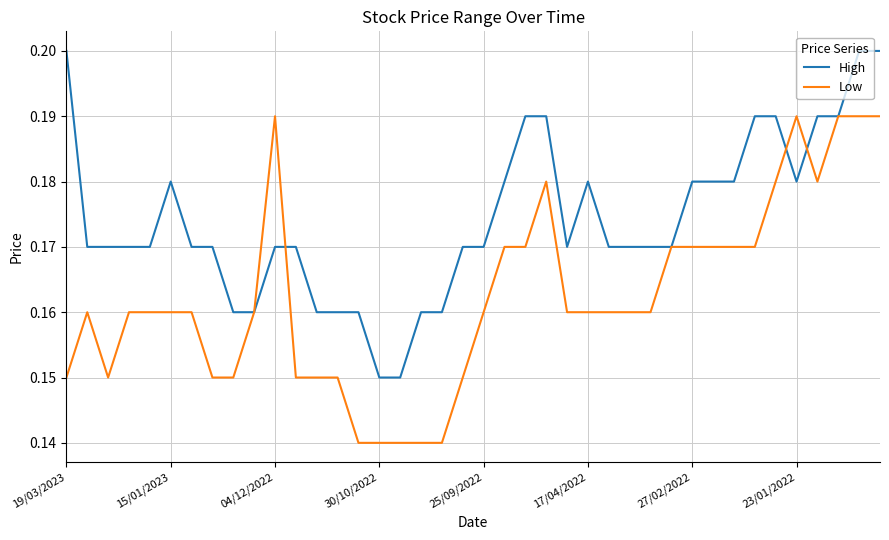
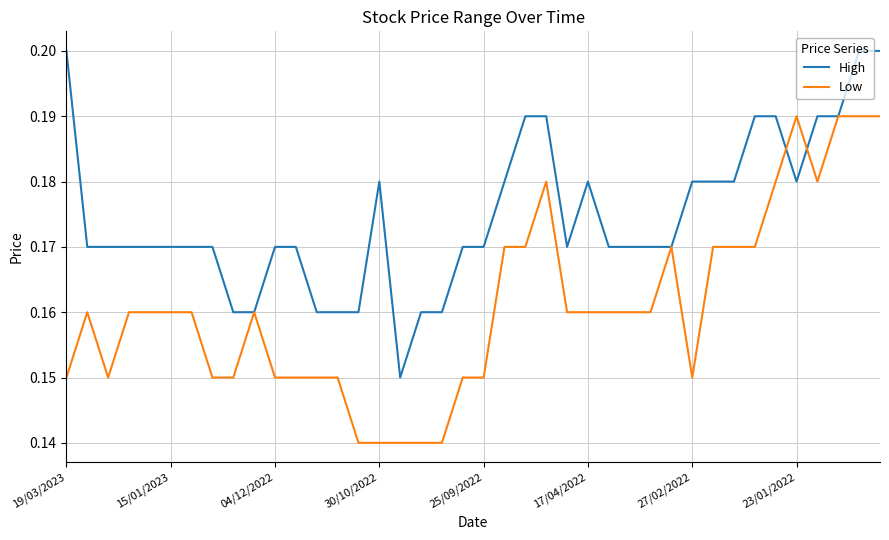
  {
    "High": {
      "19/03/2023": 0.20,
-     "15/01/2023": 0.18,
+     "15/01/2023": 0.17,
      "04/12/2022": 0.17,
-     "30/10/2022": 0.15,
+     "30/10/2022": 0.18,
      "25/09/2022": 0.17,
      "17/04/2022": 0.18,
      "27/02/2022": 0.18,
      "23/01/2022": 0.18
    },
    "Low": {
      "19/03/2023": 0.15,
      "15/01/2023": 0.16,
-     "04/12/2022": 0.19,
+     "04/12/2022": 0.15,
      "30/10/2022": 0.14,
-     "25/09/2022": 0.16,
+     "25/09/2022": 0.15,
      "17/04/2022": 0.16,
-     "27/02/2022": 0.17,
+     "27/02/2022": 0.15,
      "23/01/2022": 0.19
    }
  }
